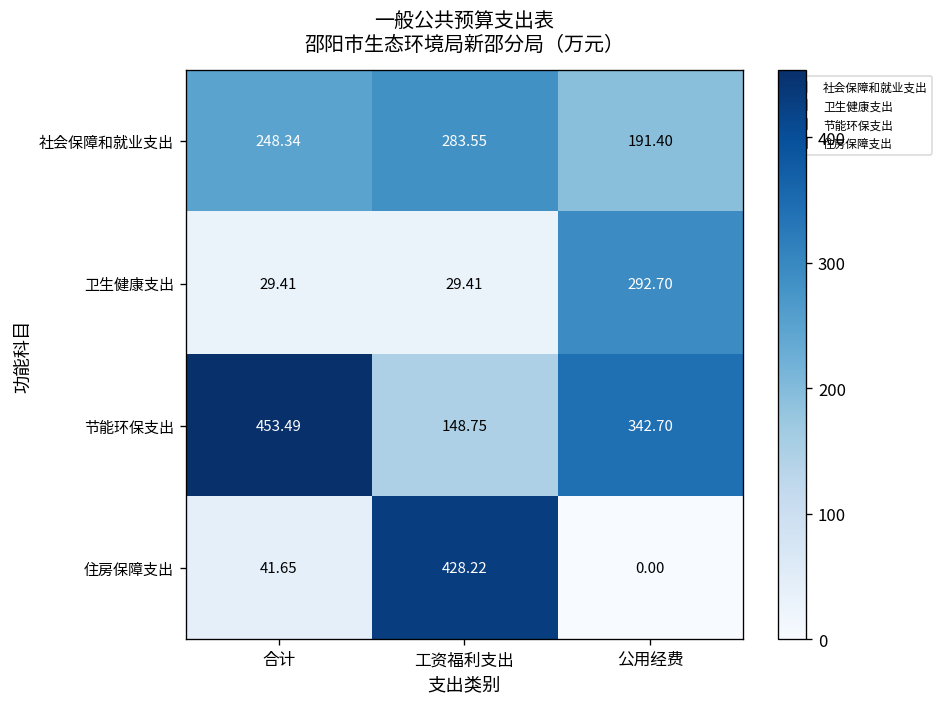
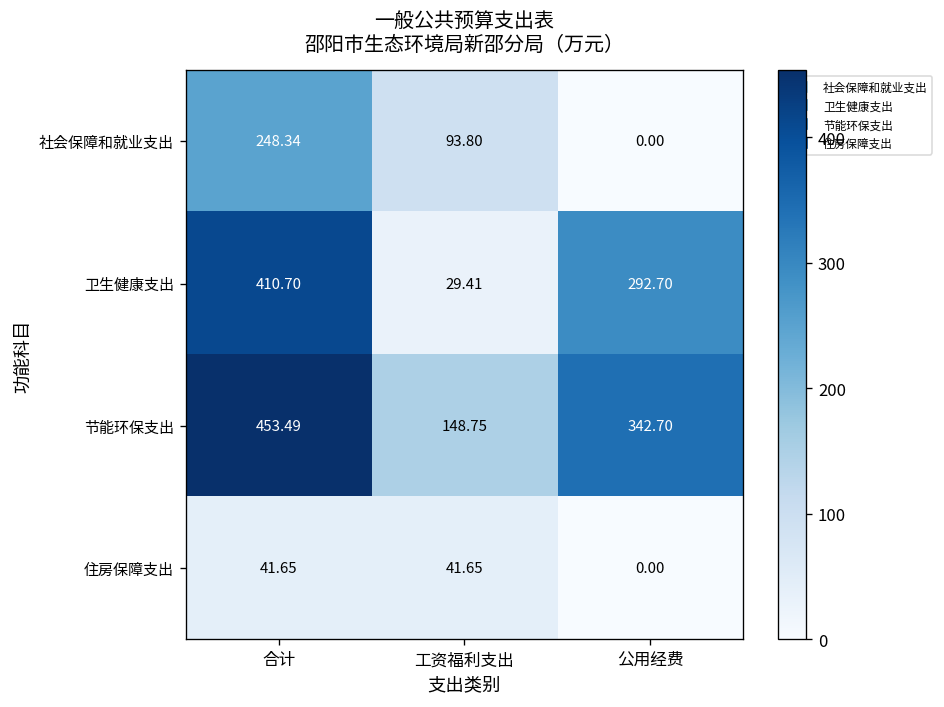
  {
    "社会保障和就业支出": {
      "合计": 248.34,
-     "工资福利支出": 283.55,
-     "公用经费": 191.40
+     "工资福利支出": 93.80,
+     "公用经费": 0.00
    },
    "卫生健康支出": {
-     "合计": 29.41,
+     "合计": 410.70,
      "工资福利支出": 29.41,
      "公用经费": 292.70
    },
    "节能环保支出": {
      "合计": 453.49,
      "工资福利支出": 148.75,
      "公用经费": 342.70
    },
    "住房保障支出": {
      "合计": 41.65,
-     "工资福利支出": 428.22,
+     "工资福利支出": 41.65,
      "公用经费": 0.00
    }
  }
